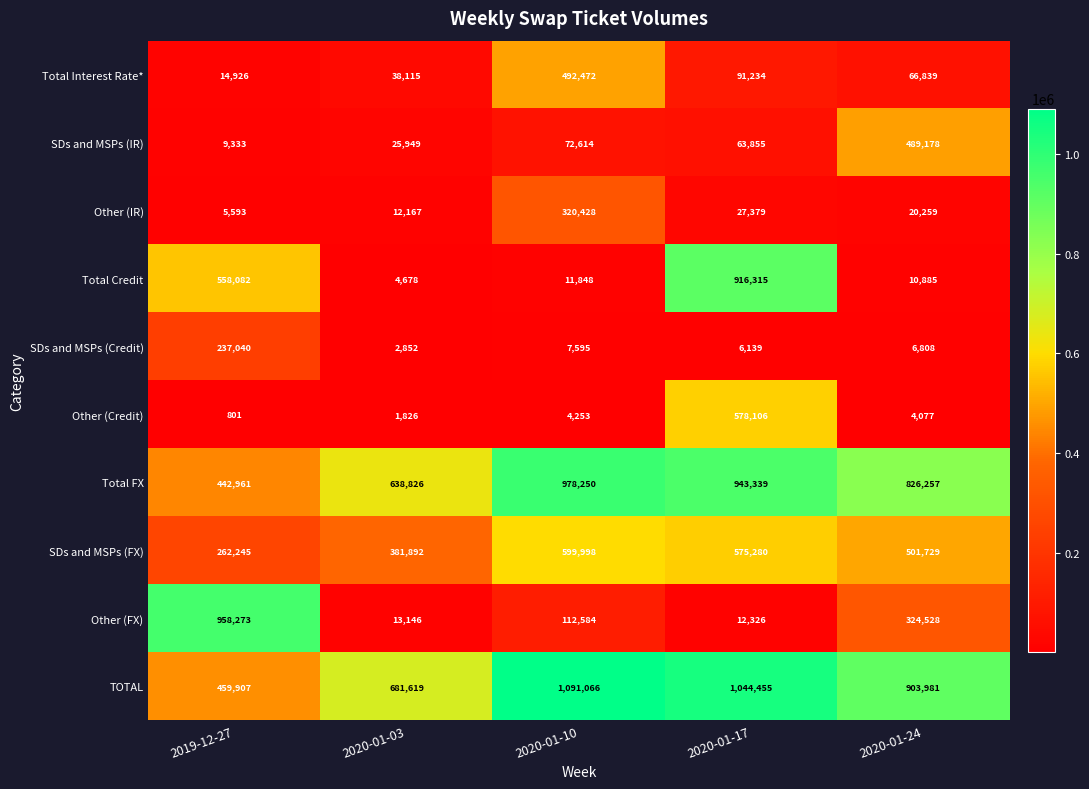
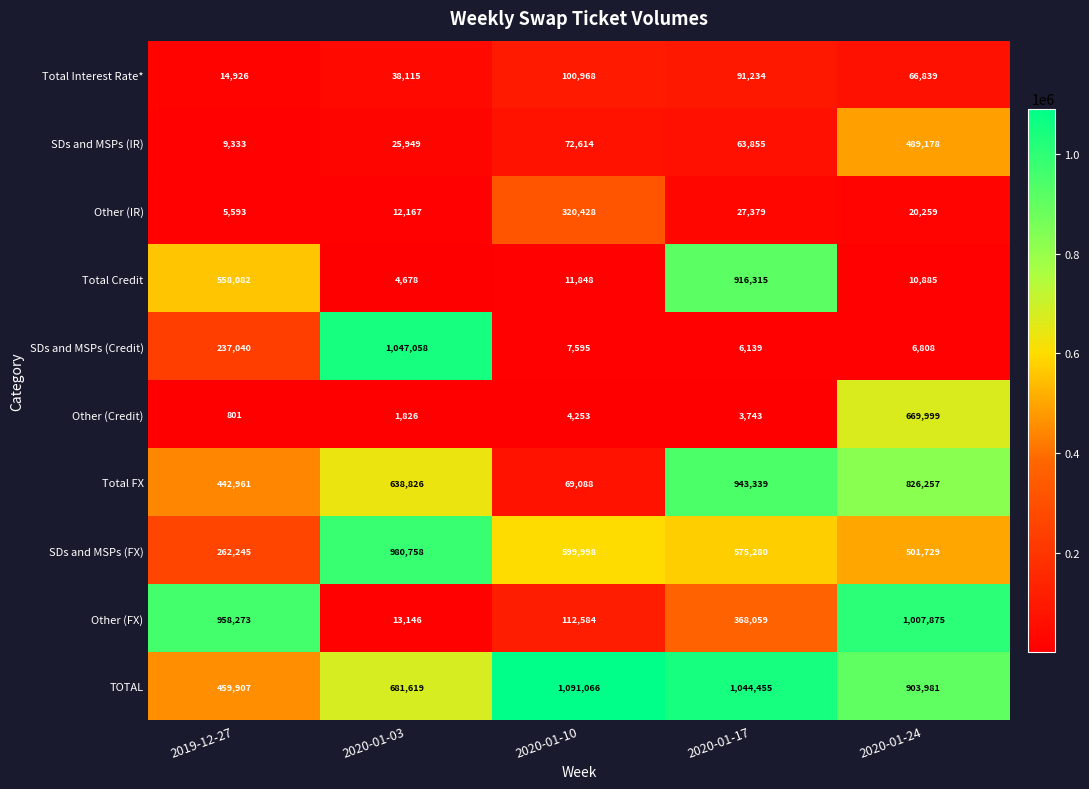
  {
    "Total Interest Rate*": {
      "2019-12-27": "14,926",
      "2020-01-03": "38,115",
-     "2020-01-10": "492,472",
+     "2020-01-10": "100,968",
      "2020-01-17": "91,234",
      "2020-01-24": "66,839"
    },
    "SDs and MSPs (IR)": {
      "2019-12-27": "9,333",
      "2020-01-03": "25,949",
      "2020-01-10": "72,614",
      "2020-01-17": "63,855",
      "2020-01-24": "489,178"
    },
    "Other (IR)": {
      "2019-12-27": "5,593",
      "2020-01-03": "12,167",
      "2020-01-10": "320,428",
      "2020-01-17": "27,379",
      "2020-01-24": "20,259"
    },
    "Total Credit": {
      "2019-12-27": "558,082",
      "2020-01-03": "4,678",
      "2020-01-10": "11,848",
      "2020-01-17": "916,315",
      "2020-01-24": "10,885"
    },
    "SDs and MSPs (Credit)": {
      "2019-12-27": "237,040",
-     "2020-01-03": "2,852",
+     "2020-01-03": "1,047,058",
      "2020-01-10": "7,595",
      "2020-01-17": "6,139",
      "2020-01-24": "6,808"
    },
    "Other (Credit)": {
      "2019-12-27": "801",
      "2020-01-03": "1,826",
      "2020-01-10": "4,253",
-     "2020-01-17": "578,106",
-     "2020-01-24": "4,077"
+     "2020-01-17": "3,743",
+     "2020-01-24": "669,999"
    },
    "Total FX": {
      "2019-12-27": "442,961",
      "2020-01-03": "638,826",
-     "2020-01-10": "978,250",
+     "2020-01-10": "69,088",
      "2020-01-17": "943,339",
      "2020-01-24": "826,257"
    },
    "SDs and MSPs (FX)": {
      "2019-12-27": "262,245",
-     "2020-01-03": "381,892",
+     "2020-01-03": "980,758",
      "2020-01-10": "599,998",
      "2020-01-17": "575,280",
      "2020-01-24": "501,729"
    },
    "Other (FX)": {
      "2019-12-27": "958,273",
      "2020-01-03": "13,146",
      "2020-01-10": "112,584",
-     "2020-01-17": "12,326",
-     "2020-01-24": "324,528"
+     "2020-01-17": "368,059",
+     "2020-01-24": "1,007,875"
    },
    "TOTAL": {
      "2019-12-27": "459,907",
      "2020-01-03": "681,619",
      "2020-01-10": "1,091,066",
      "2020-01-17": "1,044,455",
      "2020-01-24": "903,981"
    }
  }
